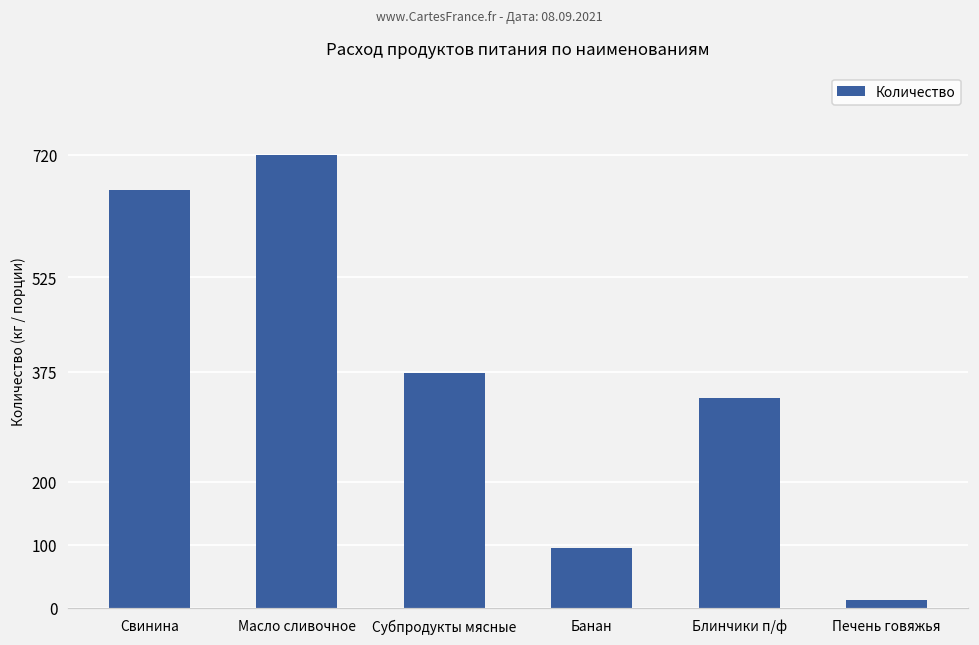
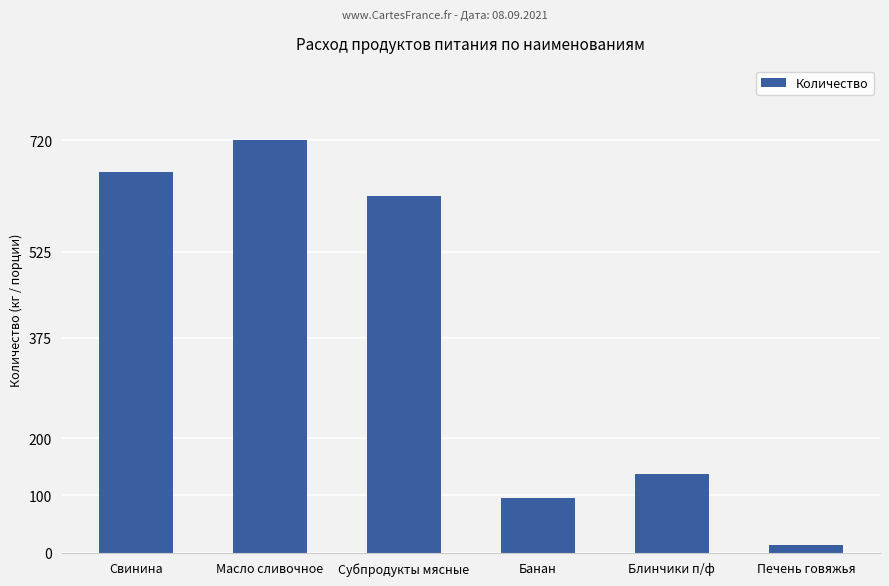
  {
    "Свинина": 660,
    "Масло сливочное": 720,
-   "Субпродукты мясные": 370,
+   "Субпродукты мясные": 620,
    "Банан": 100,
-   "Блинчики п/ф": 330,
+   "Блинчики п/ф": 140,
    "Печень говяжья": 10
  }
